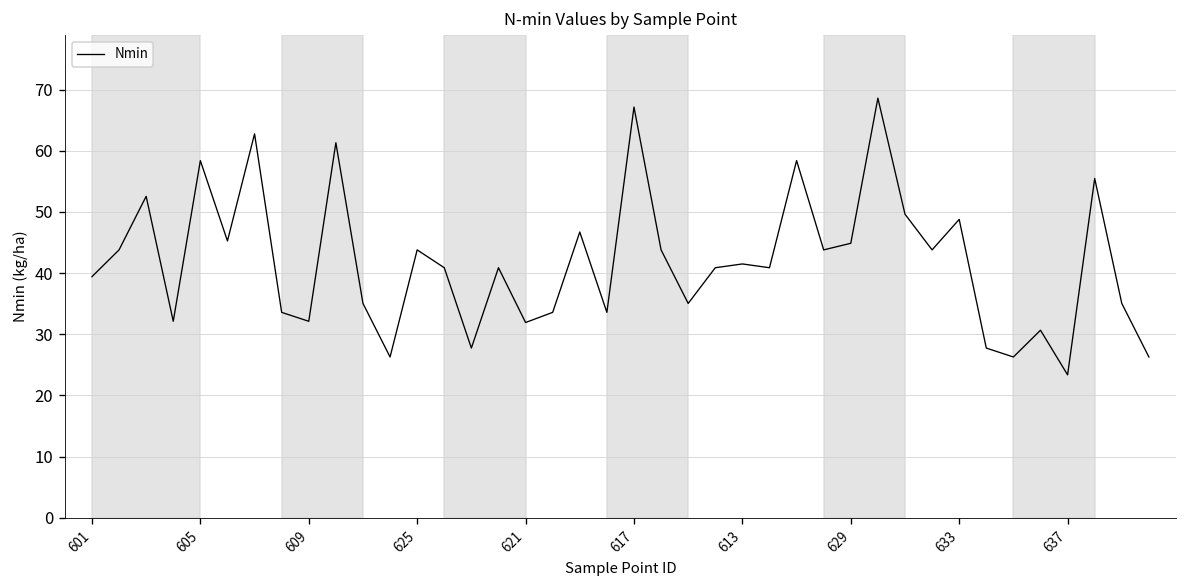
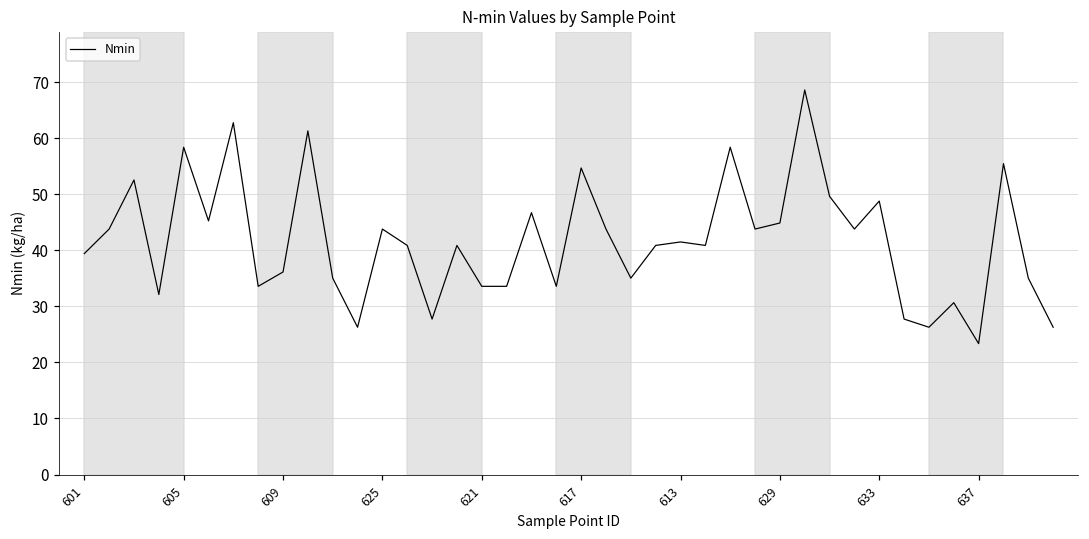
  {
    "601": 39,
    "605": 58,
-   "609": 32,
+   "609": 36,
    "625": 44,
-   "621": 32,
-   "617": 67,
+   "621": 34,
+   "617": 55,
    "613": 42,
    "629": 45,
    "633": 49,
    "637": 23
  }
